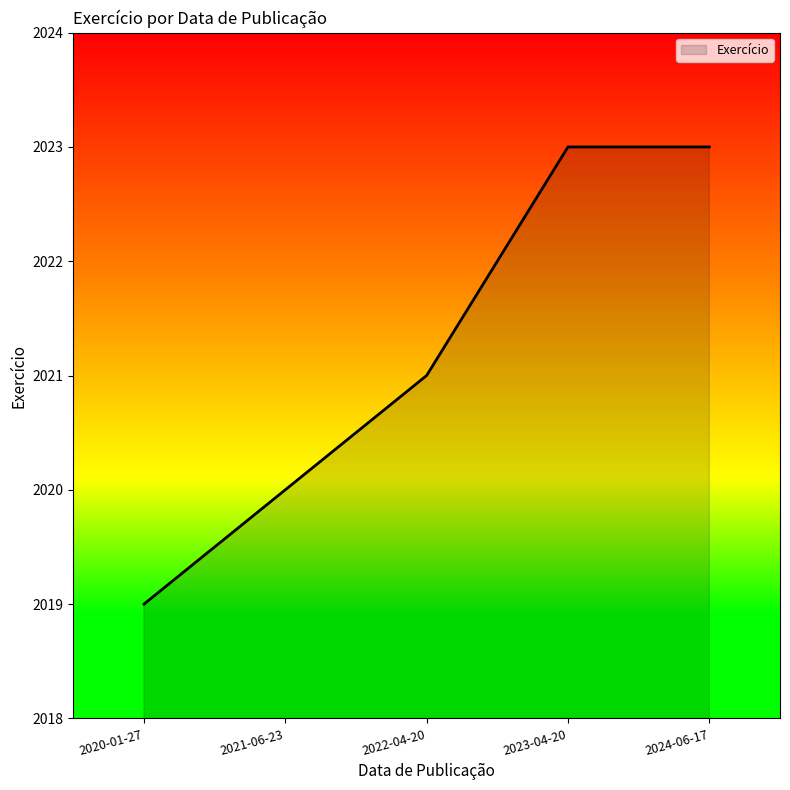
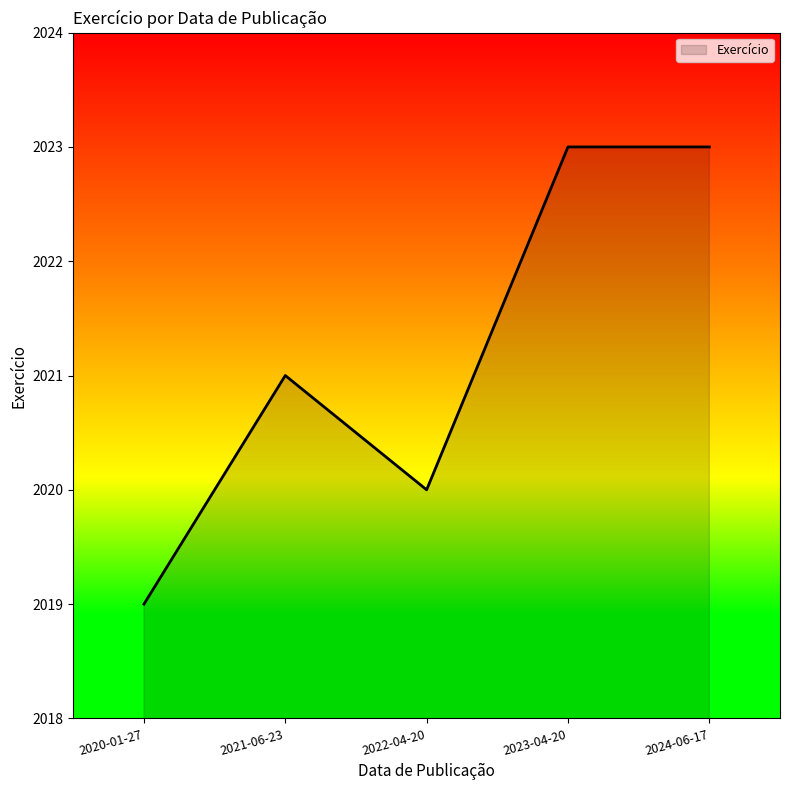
  {
    "2020-01-27": 2019,
-   "2021-06-23": 2020,
-   "2022-04-20": 2021,
+   "2021-06-23": 2021,
+   "2022-04-20": 2020,
    "2023-04-20": 2023,
    "2024-06-17": 2023
  }
